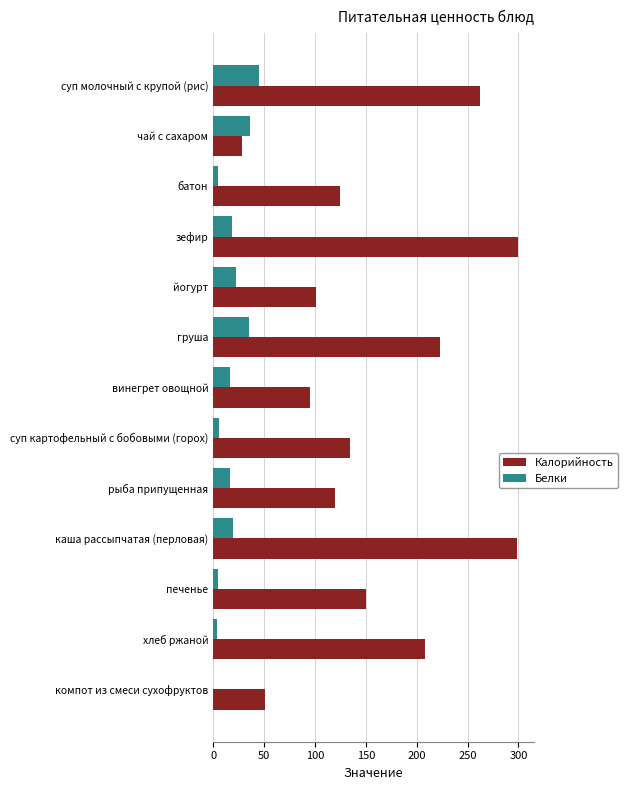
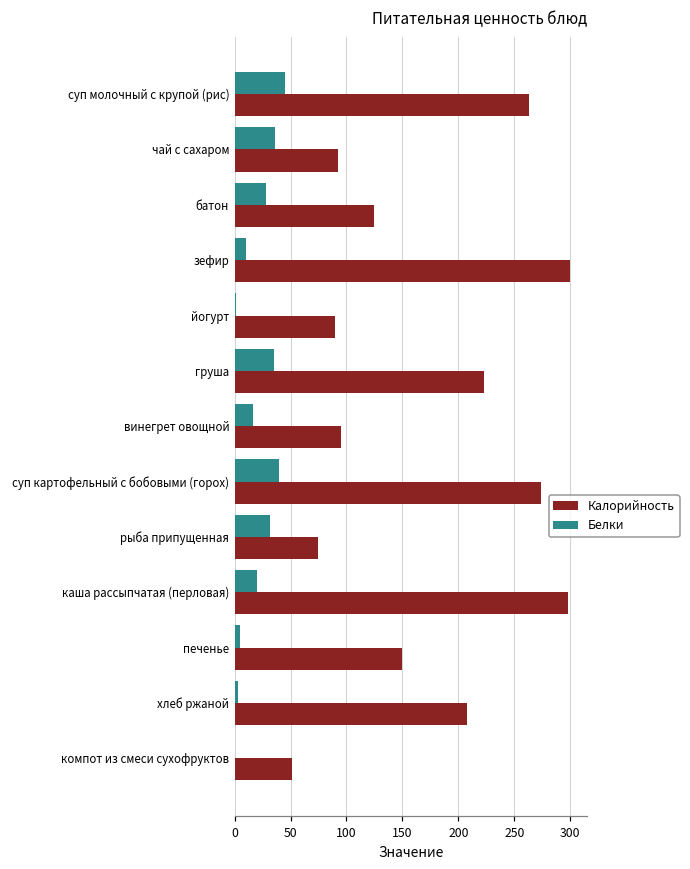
  {
    "Калорийность": {
      "суп молочный с крупой (рис)": 263,
-     "чай с сахаром": 28,
+     "чай с сахаром": 92,
      "батон": 125,
      "зефир": 300,
-     "йогурт": 101,
+     "йогурт": 90,
      "груша": 223,
      "винегрет овощной": 95,
-     "суп картофельный с бобовыми (горох)": 135,
-     "рыба припущенная": 119,
+     "суп картофельный с бобовыми (горох)": 274,
+     "рыба припущенная": 75,
      "каша рассыпчатая (перловая)": 298,
      "печенье": 150,
      "хлеб ржаной": 208,
      "компот из смеси сухофруктов": 51
    },
    "Белки": {
      "суп молочный с крупой (рис)": 45,
      "чай с сахаром": 36,
-     "батон": 4,
-     "зефир": 19,
-     "йогурт": 23,
+     "батон": 28,
+     "зефир": 10,
+     "йогурт": 2,
      "груша": 36,
      "винегрет овощной": 16,
-     "суп картофельный с бобовыми (горох)": 5,
-     "рыба припущенная": 17,
+     "суп картофельный с бобовыми (горох)": 40,
+     "рыба припущенная": 31,
      "каша рассыпчатая (перловая)": 20,
      "печенье": 5,
      "хлеб ржаной": 4
    }
  }
